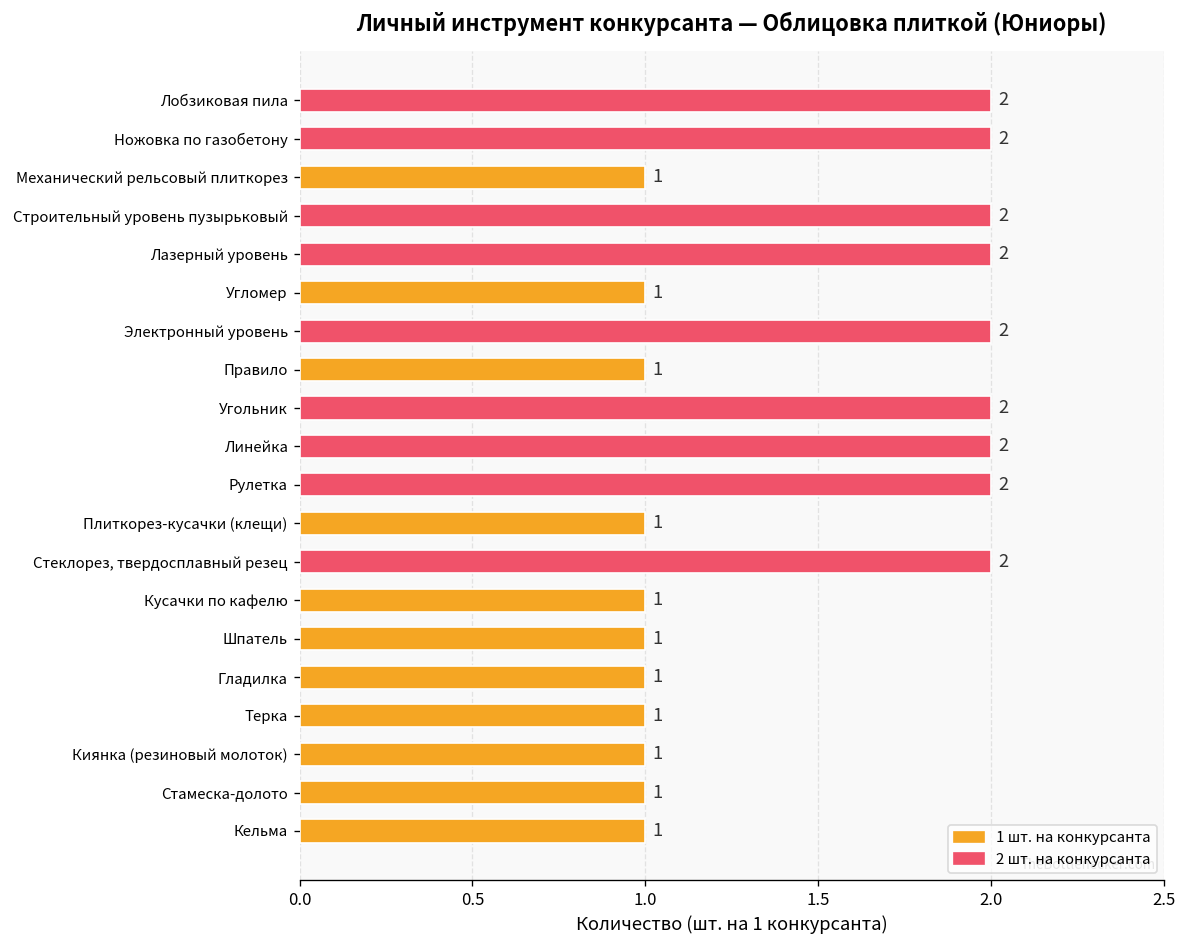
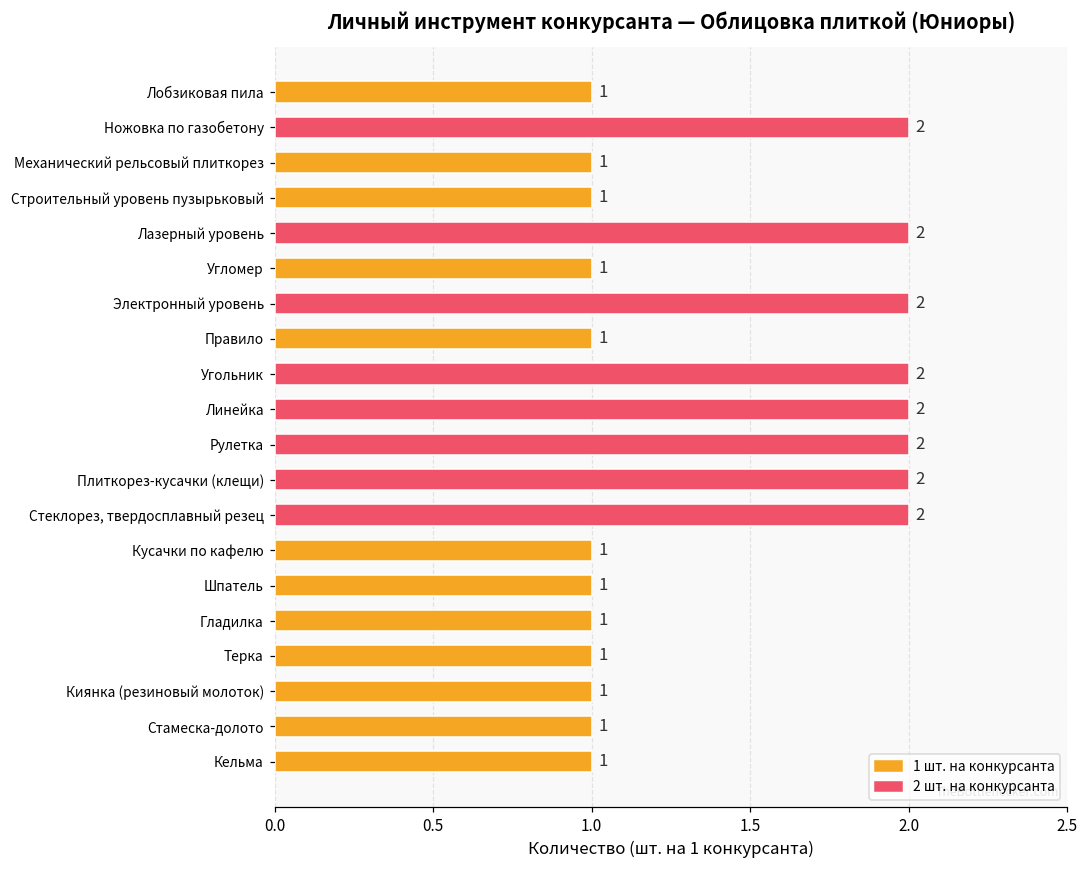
  {
-   "Лобзиковая пила": 2,
+   "Лобзиковая пила": 1,
    "Ножовка по газобетону": 2,
    "Механический рельсовый плиткорез": 1,
-   "Строительный уровень пузырьковый": 2,
+   "Строительный уровень пузырьковый": 1,
    "Лазерный уровень": 2,
    "Угломер": 1,
    "Электронный уровень": 2,
    "Правило": 1,
    "Угольник": 2,
    "Линейка": 2,
    "Рулетка": 2,
-   "Плиткорез-кусачки (клещи)": 1,
+   "Плиткорез-кусачки (клещи)": 2,
    "Стеклорез, твердосплавный резец": 2,
    "Кусачки по кафелю": 1,
    "Шпатель": 1,
    "Гладилка": 1,
    "Терка": 1,
    "Киянка (резиновый молоток)": 1,
    "Стамеска-долото": 1,
    "Кельма": 1
  }
